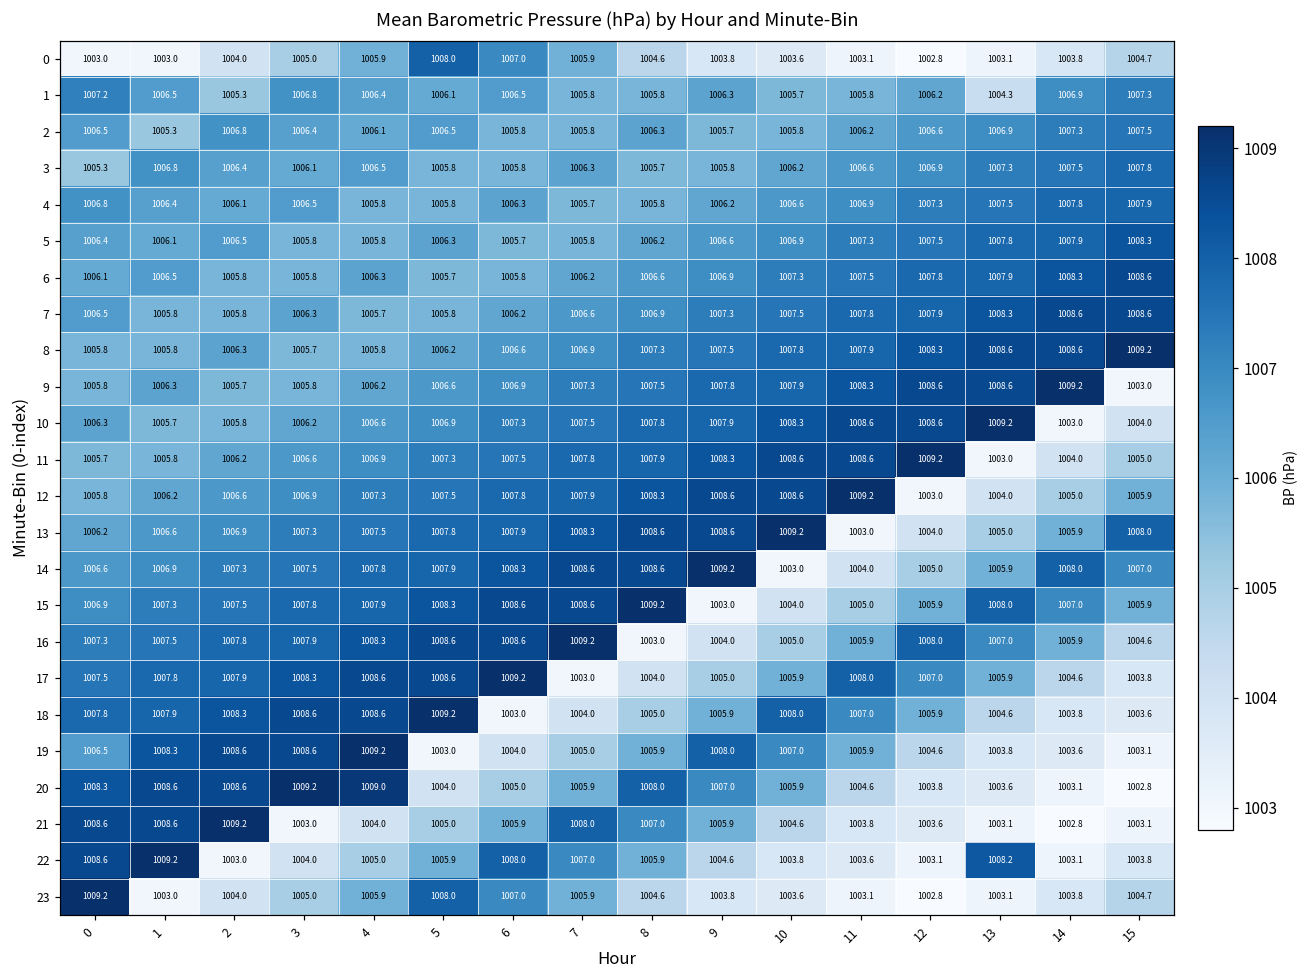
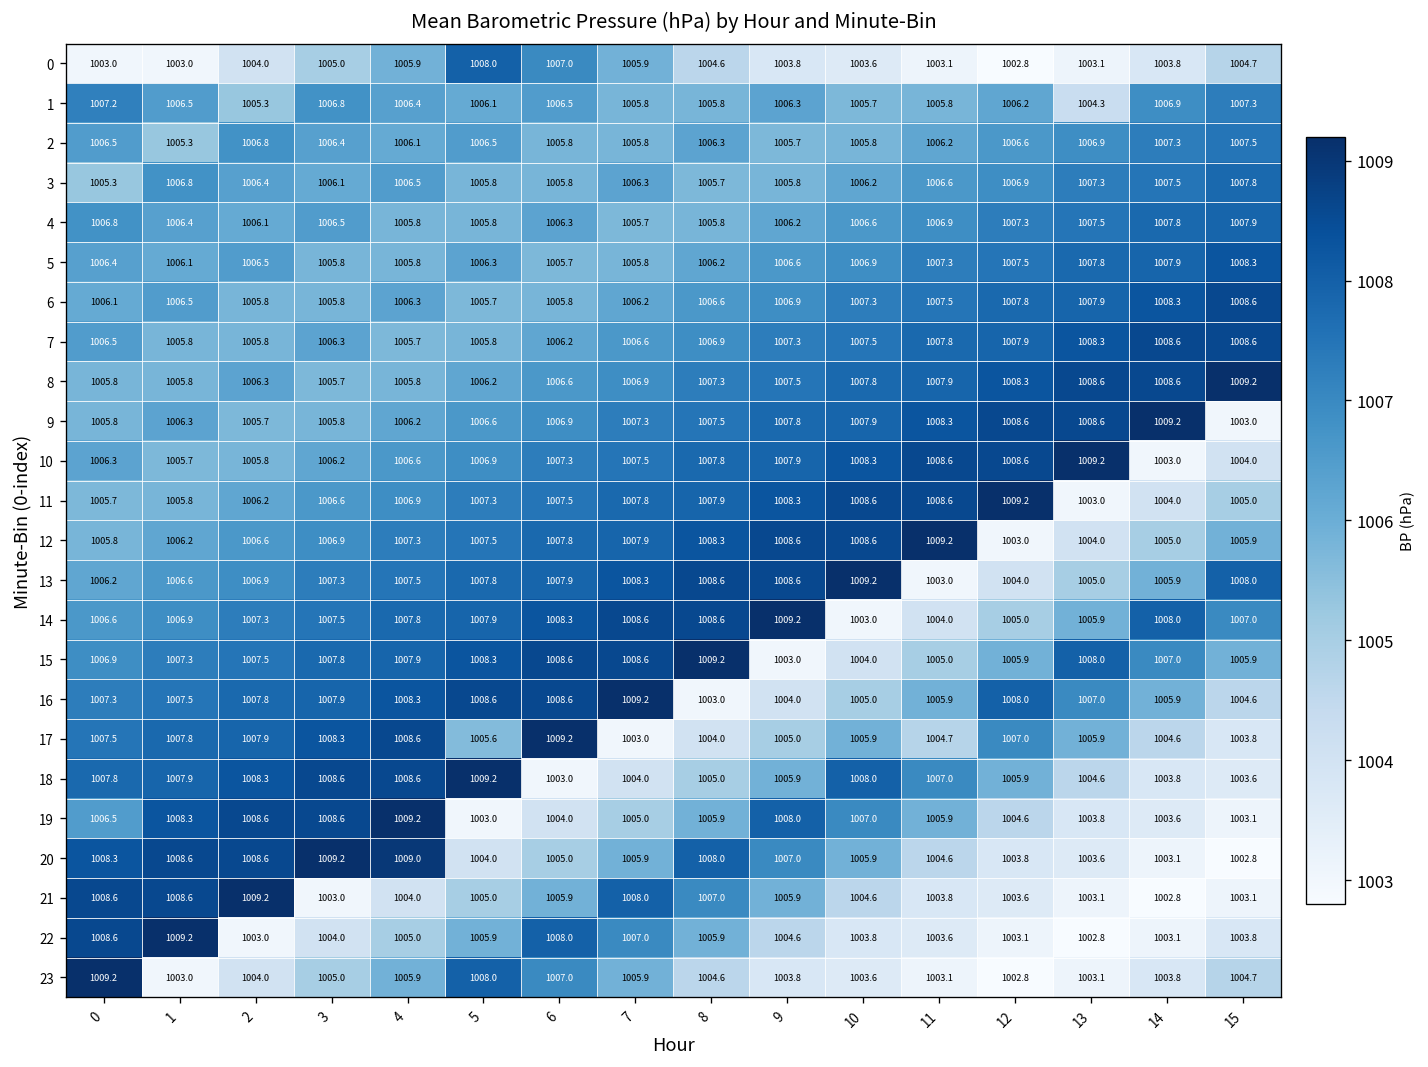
  {
    "17": {
      "0": 1007.5,
      "1": 1007.8,
      "2": 1007.9,
      "3": 1008.3,
      "4": 1008.6,
-     "5": 1008.6,
+     "5": 1005.6,
      "6": 1009.2,
      "7": 1003.0,
      "8": 1004.0,
      "9": 1005.0,
      "10": 1005.9,
-     "11": 1008.0,
+     "11": 1004.7,
      "12": 1007.0,
      "13": 1005.9,
      "14": 1004.6,
      "15": 1003.8
    },
    "22": {
      "0": 1008.6,
      "1": 1009.2,
      "2": 1003.0,
      "3": 1004.0,
      "4": 1005.0,
      "5": 1005.9,
      "6": 1008.0,
      "7": 1007.0,
      "8": 1005.9,
      "9": 1004.6,
      "10": 1003.8,
      "11": 1003.6,
      "12": 1003.1,
-     "13": 1008.2,
+     "13": 1002.8,
      "14": 1003.1,
      "15": 1003.8
    }
  }
